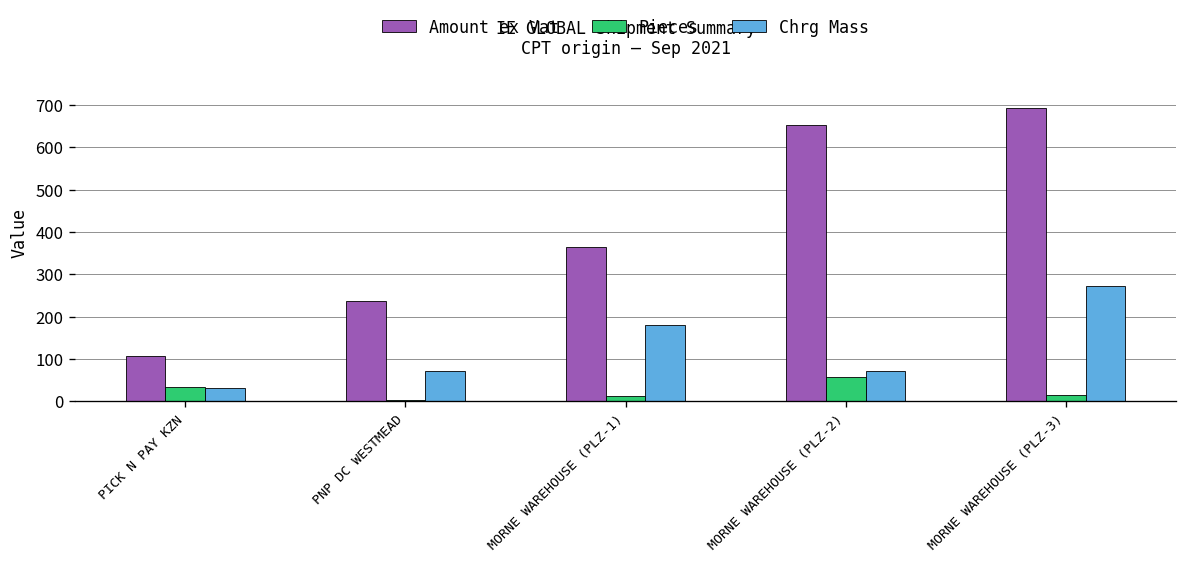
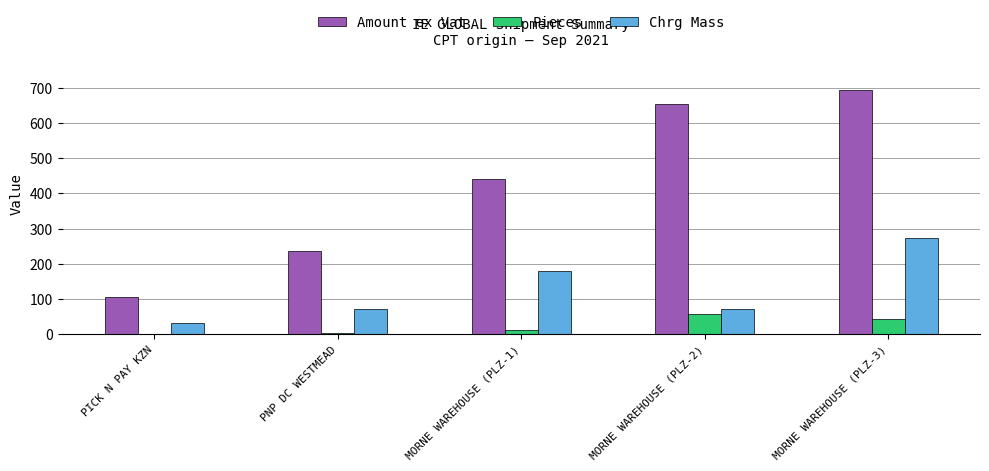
  {
    "Amount ex Vat": {
      "PICK N PAY KZN": 110,
      "PNP DC WESTMEAD": 240,
-     "MORNE WAREHOUSE (PLZ-1)": 370,
+     "MORNE WAREHOUSE (PLZ-1)": 440,
      "MORNE WAREHOUSE (PLZ-2)": 650,
      "MORNE WAREHOUSE (PLZ-3)": 690
    },
    "Pieces": {
-     "PICK N PAY KZN": 30,
+     "PICK N PAY KZN": 0,
      "MORNE WAREHOUSE (PLZ-1)": 10,
      "MORNE WAREHOUSE (PLZ-2)": 60,
-     "MORNE WAREHOUSE (PLZ-3)": 20
+     "MORNE WAREHOUSE (PLZ-3)": 40
    },
    "Chrg Mass": {
      "PICK N PAY KZN": 30,
      "PNP DC WESTMEAD": 70,
      "MORNE WAREHOUSE (PLZ-1)": 180,
      "MORNE WAREHOUSE (PLZ-2)": 70,
      "MORNE WAREHOUSE (PLZ-3)": 270
    }
  }
